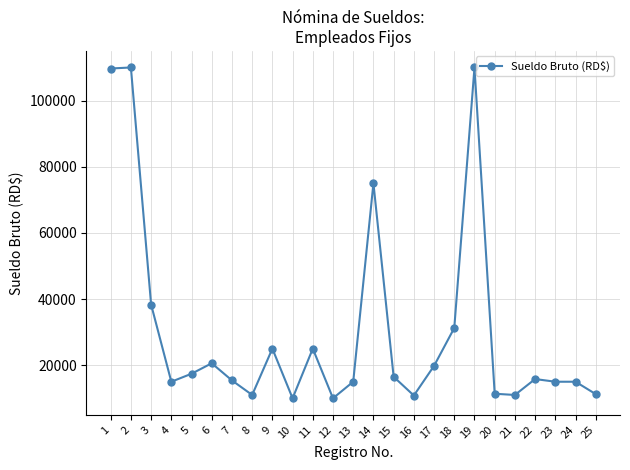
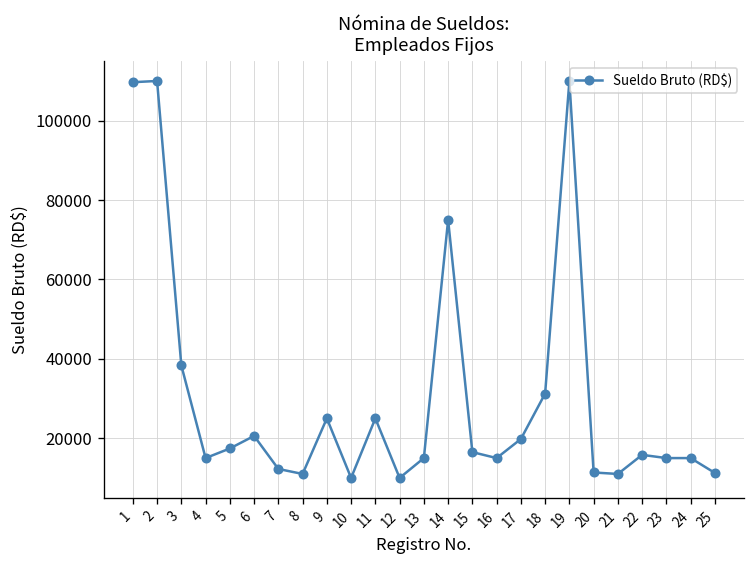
  {
    "1": 110000,
    "2": 110000,
    "3": 38000,
    "4": 15000,
    "5": 17000,
    "6": 21000,
-   "7": 15000,
+   "7": 12000,
    "8": 11000,
    "9": 25000,
    "10": 10000,
    "11": 25000,
    "12": 10000,
    "13": 15000,
    "14": 75000,
    "15": 17000,
-   "16": 11000,
+   "16": 15000,
    "17": 20000,
    "18": 31000,
    "19": 110000,
    "20": 11000,
    "21": 11000,
    "22": 16000,
    "23": 15000,
    "24": 15000,
    "25": 11000
  }
